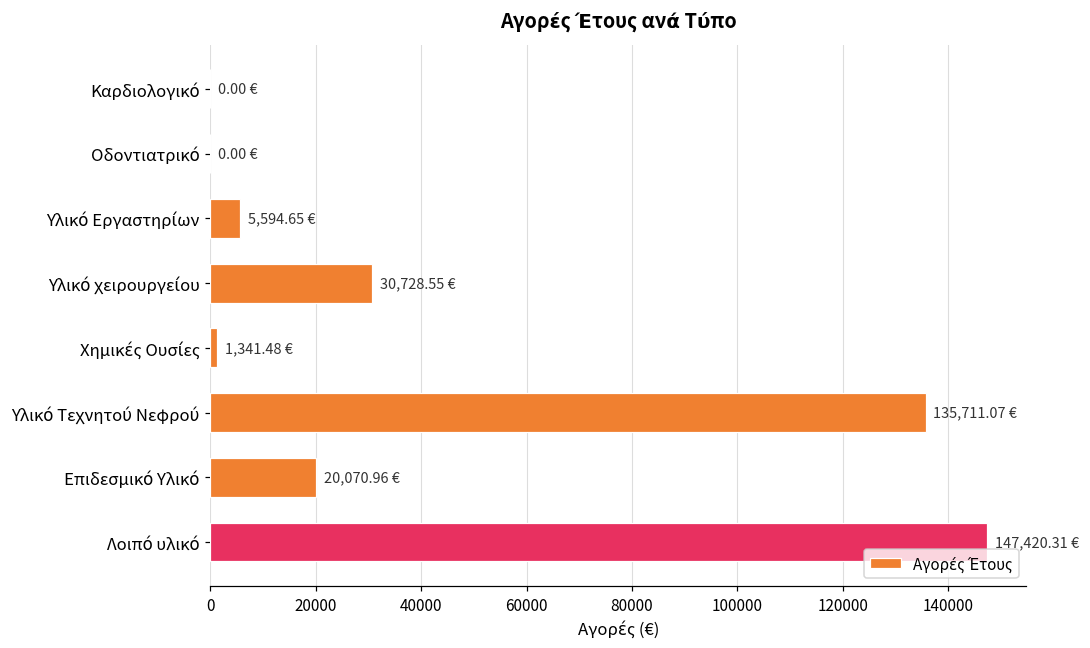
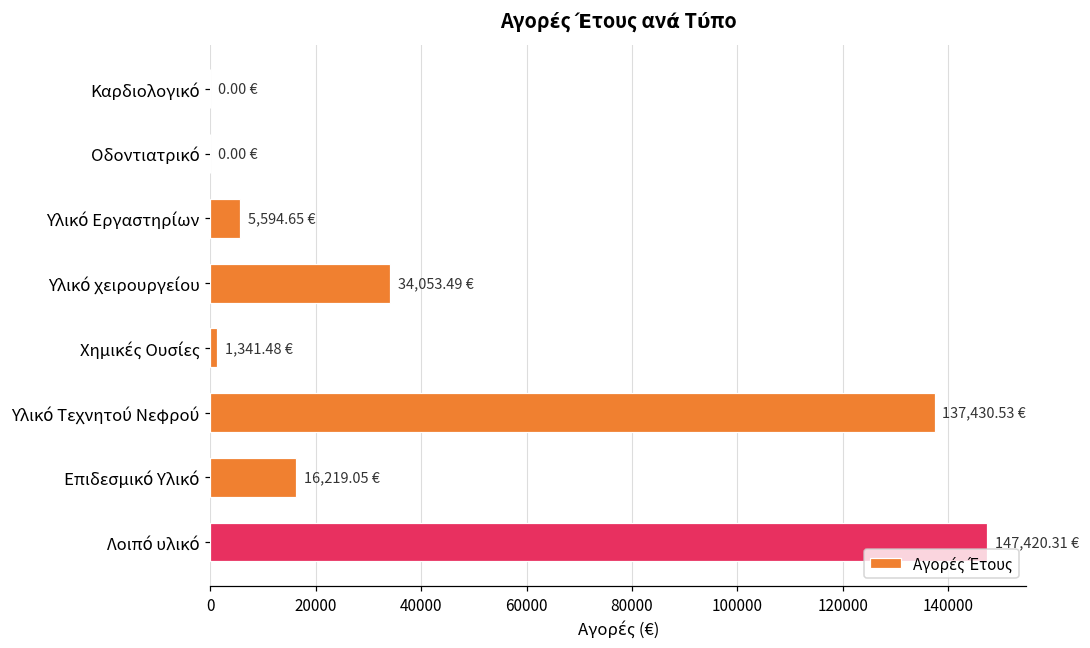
  {
    "Καρδιολογικό": "0.00",
    "Οδοντιατρικό": "0.00",
    "Υλικό Εργαστηρίων": "5,594.65",
-   "Υλικό χειρουργείου": "30,728.55",
+   "Υλικό χειρουργείου": "34,053.49",
    "Χημικές Ουσίες": "1,341.48",
-   "Υλικό Τεχνητού Νεφρού": "135,711.07",
-   "Επιδεσμικό Υλικό": "20,070.96",
+   "Υλικό Τεχνητού Νεφρού": "137,430.53",
+   "Επιδεσμικό Υλικό": "16,219.05",
    "Λοιπό υλικό": "147,420.31"
  }
